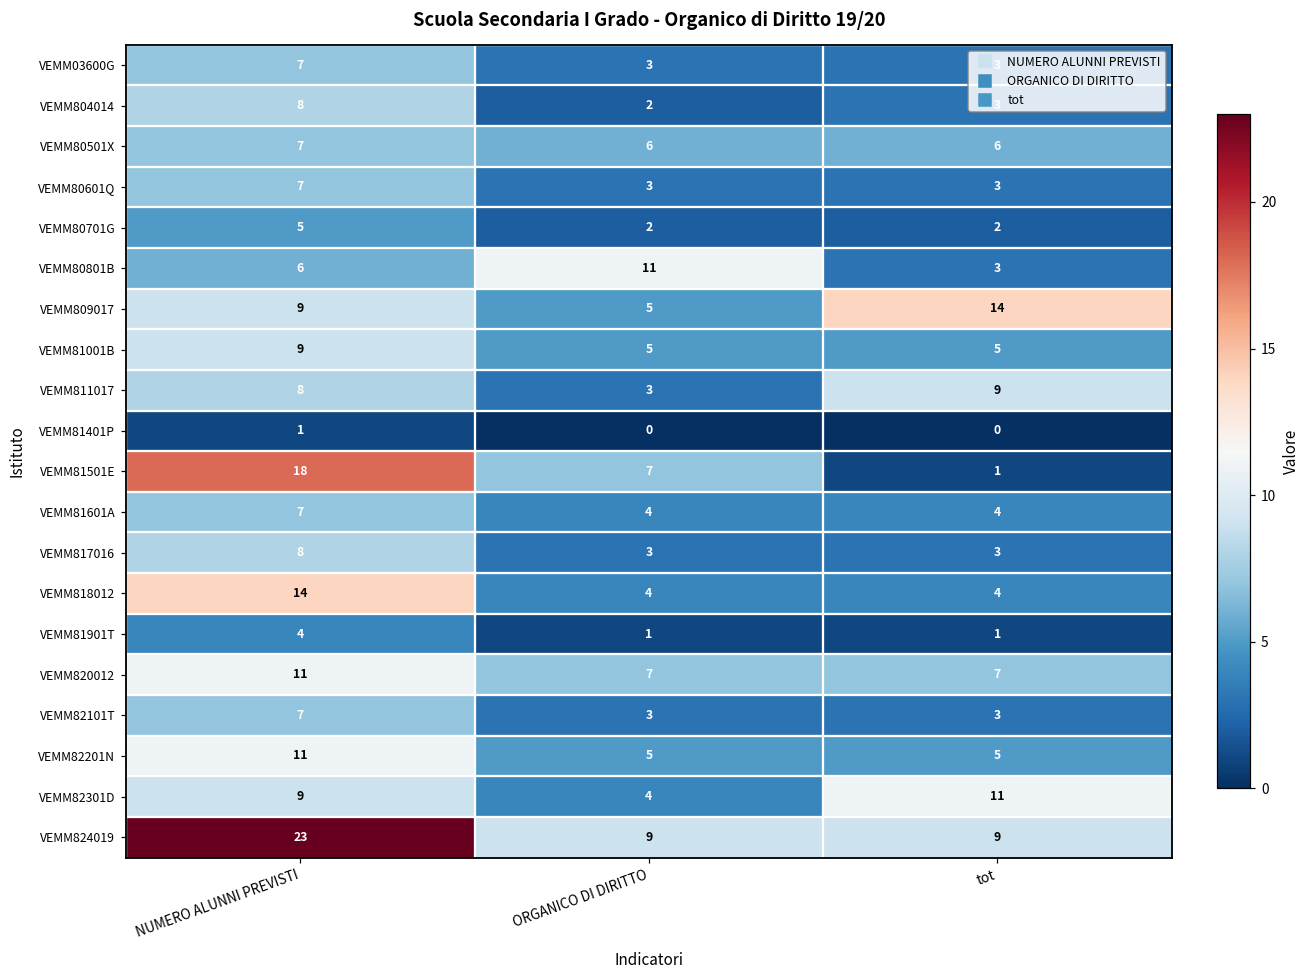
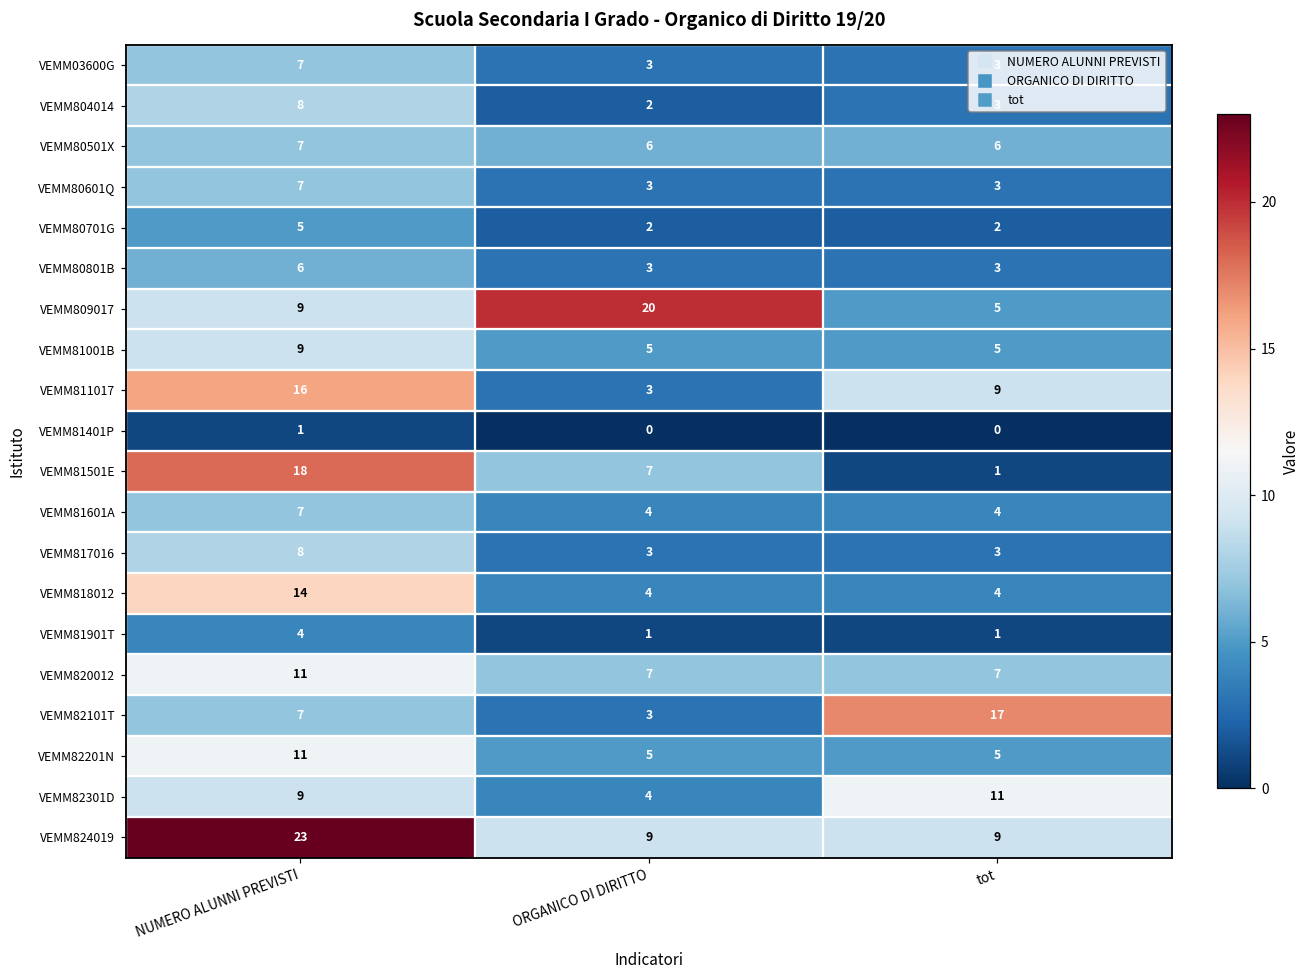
  {
    "VEMM03600G": {
      "NUMERO ALUNNI PREVISTI": 7,
      "ORGANICO DI DIRITTO": 3
    },
    "VEMM804014": {
      "NUMERO ALUNNI PREVISTI": 8,
      "ORGANICO DI DIRITTO": 2
    },
    "VEMM80501X": {
      "NUMERO ALUNNI PREVISTI": 7,
      "ORGANICO DI DIRITTO": 6,
      "tot": 6
    },
    "VEMM80601Q": {
      "NUMERO ALUNNI PREVISTI": 7,
      "ORGANICO DI DIRITTO": 3,
      "tot": 3
    },
    "VEMM80701G": {
      "NUMERO ALUNNI PREVISTI": 5,
      "ORGANICO DI DIRITTO": 2,
      "tot": 2
    },
    "VEMM80801B": {
      "NUMERO ALUNNI PREVISTI": 6,
-     "ORGANICO DI DIRITTO": 11,
+     "ORGANICO DI DIRITTO": 3,
      "tot": 3
    },
    "VEMM809017": {
      "NUMERO ALUNNI PREVISTI": 9,
-     "ORGANICO DI DIRITTO": 5,
-     "tot": 14
+     "ORGANICO DI DIRITTO": 20,
+     "tot": 5
    },
    "VEMM81001B": {
      "NUMERO ALUNNI PREVISTI": 9,
      "ORGANICO DI DIRITTO": 5,
      "tot": 5
    },
    "VEMM811017": {
-     "NUMERO ALUNNI PREVISTI": 8,
+     "NUMERO ALUNNI PREVISTI": 16,
      "ORGANICO DI DIRITTO": 3,
      "tot": 9
    },
    "VEMM81401P": {
      "NUMERO ALUNNI PREVISTI": 1,
      "ORGANICO DI DIRITTO": 0,
      "tot": 0
    },
    "VEMM81501E": {
      "NUMERO ALUNNI PREVISTI": 18,
      "ORGANICO DI DIRITTO": 7,
      "tot": 1
    },
    "VEMM81601A": {
      "NUMERO ALUNNI PREVISTI": 7,
      "ORGANICO DI DIRITTO": 4,
      "tot": 4
    },
    "VEMM817016": {
      "NUMERO ALUNNI PREVISTI": 8,
      "ORGANICO DI DIRITTO": 3,
      "tot": 3
    },
    "VEMM818012": {
      "NUMERO ALUNNI PREVISTI": 14,
      "ORGANICO DI DIRITTO": 4,
      "tot": 4
    },
    "VEMM81901T": {
      "NUMERO ALUNNI PREVISTI": 4,
      "ORGANICO DI DIRITTO": 1,
      "tot": 1
    },
    "VEMM820012": {
      "NUMERO ALUNNI PREVISTI": 11,
      "ORGANICO DI DIRITTO": 7,
      "tot": 7
    },
    "VEMM82101T": {
      "NUMERO ALUNNI PREVISTI": 7,
      "ORGANICO DI DIRITTO": 3,
-     "tot": 3
+     "tot": 17
    },
    "VEMM82201N": {
      "NUMERO ALUNNI PREVISTI": 11,
      "ORGANICO DI DIRITTO": 5,
      "tot": 5
    },
    "VEMM82301D": {
      "NUMERO ALUNNI PREVISTI": 9,
      "ORGANICO DI DIRITTO": 4,
      "tot": 11
    },
    "VEMM824019": {
      "NUMERO ALUNNI PREVISTI": 23,
      "ORGANICO DI DIRITTO": 9,
      "tot": 9
    }
  }
